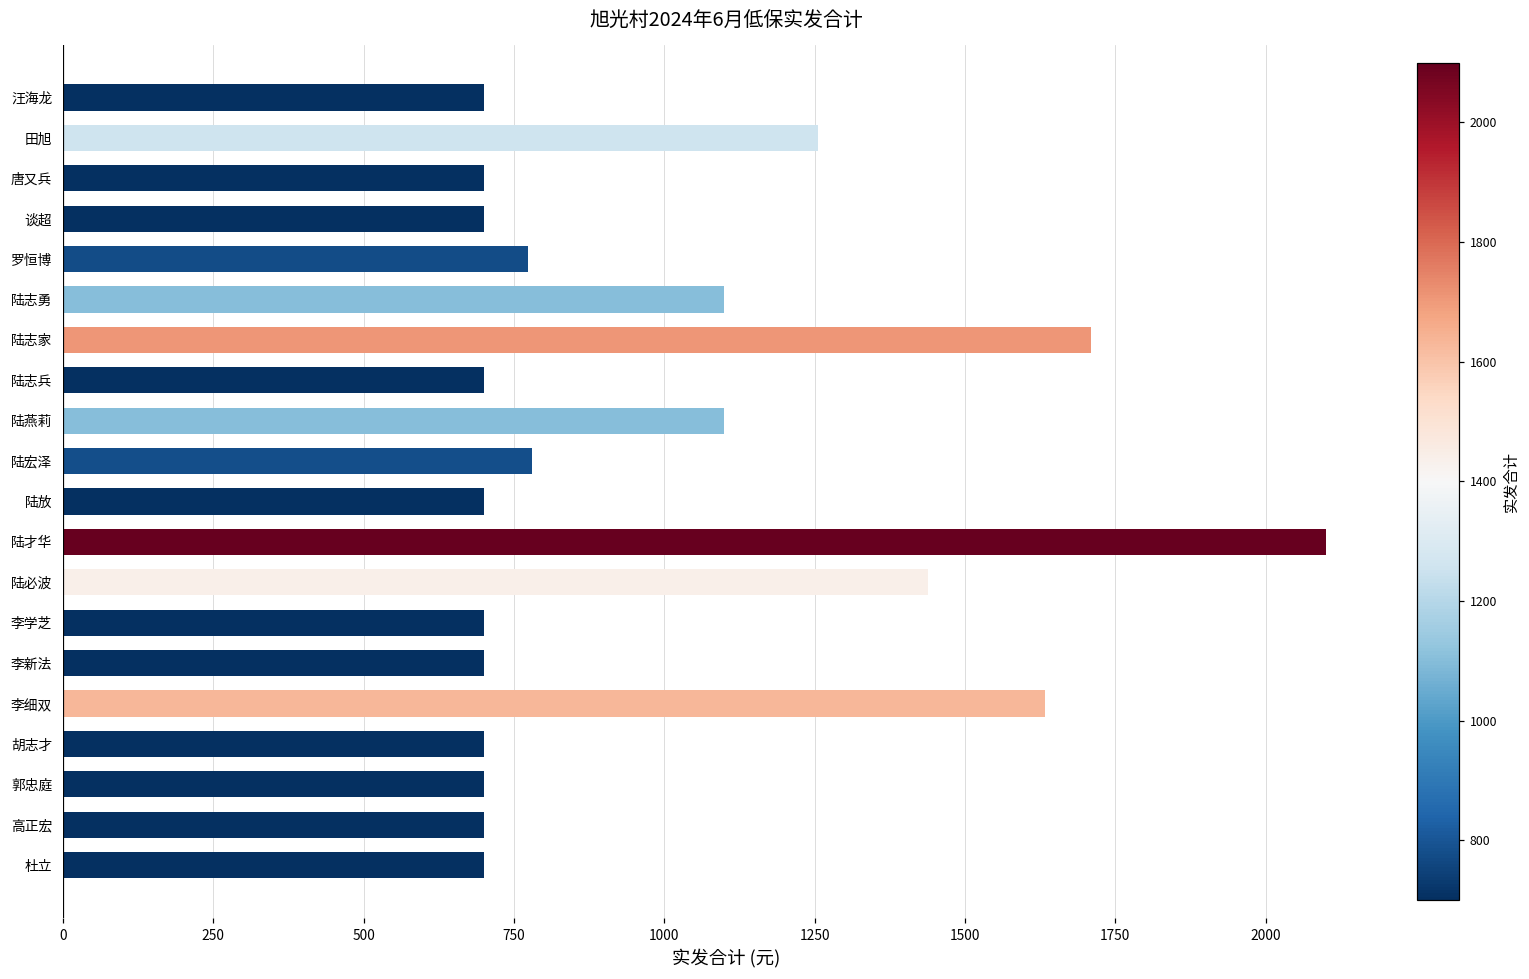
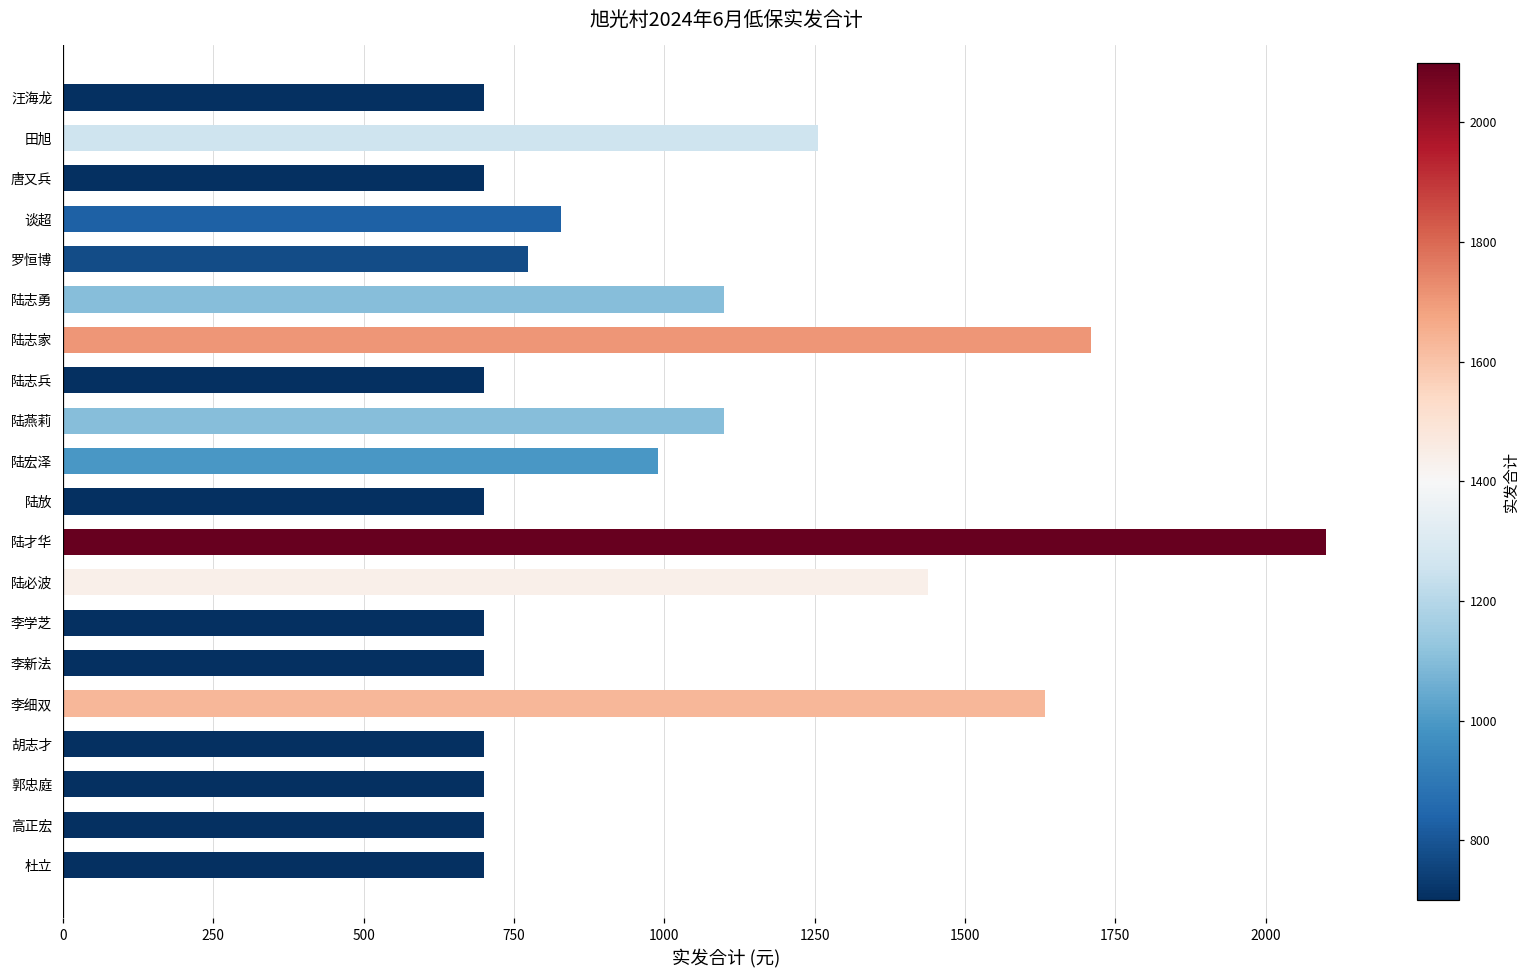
  {
    "汪海龙": 700,
    "田旭": 1260,
    "唐又兵": 700,
-   "谈超": 700,
+   "谈超": 830,
    "罗恒博": 770,
    "陆志勇": 1100,
    "陆志家": 1710,
    "陆志兵": 700,
    "陆燕莉": 1100,
-   "陆宏泽": 780,
+   "陆宏泽": 990,
    "陆放": 700,
    "陆才华": 2100,
    "陆必波": 1440,
    "李学芝": 700,
    "李新法": 700,
    "李细双": 1630,
    "胡志才": 700,
    "郭忠庭": 700,
    "高正宏": 700,
    "杜立": 700
  }
